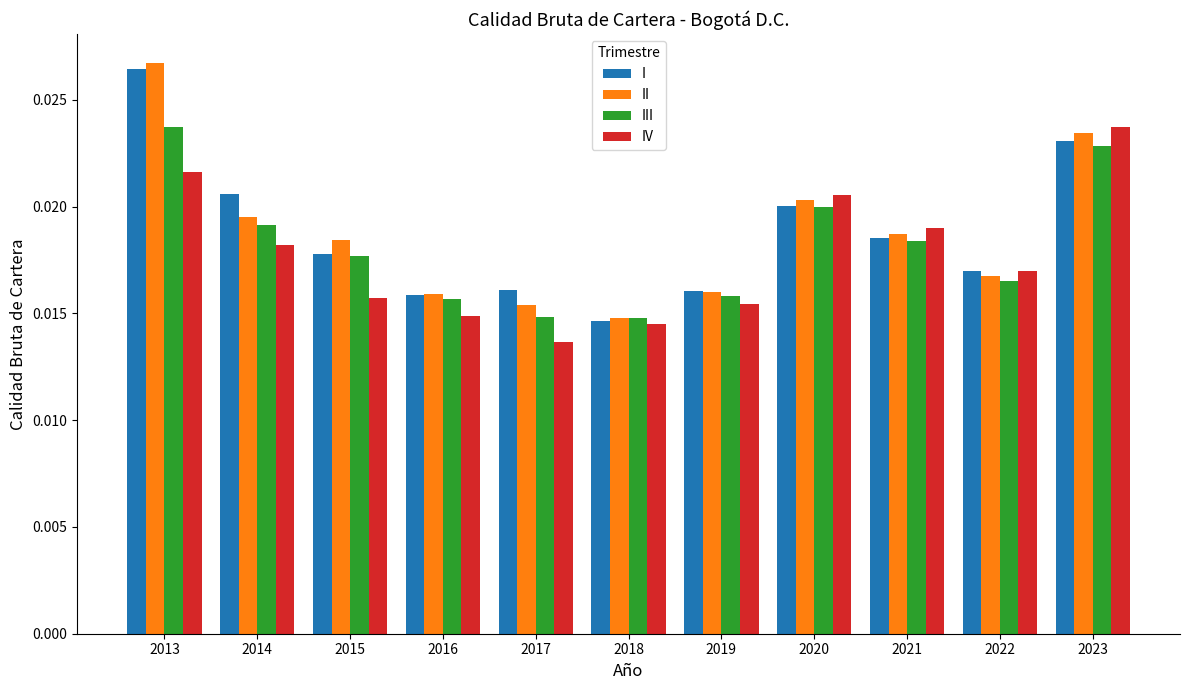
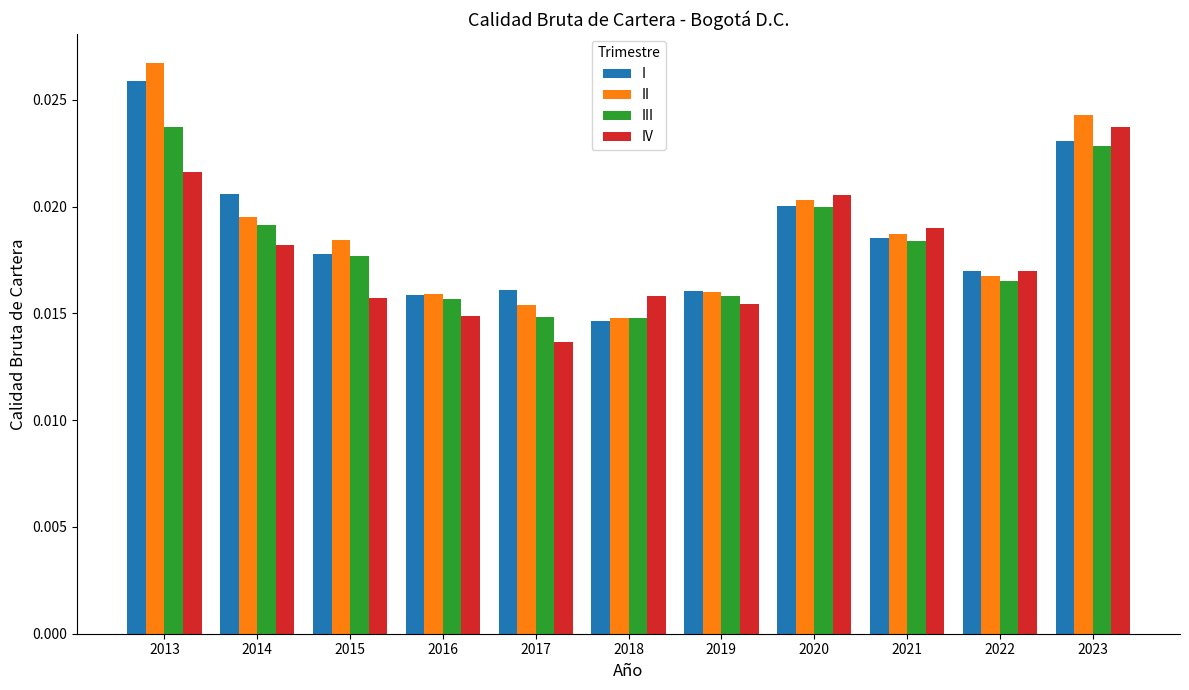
  {
    "I": {
-     "2013": 0.0264,
+     "2013": 0.0259,
      "2014": 0.0206,
      "2015": 0.0178,
      "2016": 0.0158,
      "2017": 0.0161,
      "2018": 0.0147,
      "2019": 0.0160,
      "2020": 0.0200,
      "2021": 0.0185,
      "2022": 0.0170,
      "2023": 0.0231
    },
    "II": {
      "2013": 0.0267,
      "2014": 0.0195,
      "2015": 0.0184,
      "2016": 0.0159,
      "2017": 0.0154,
      "2018": 0.0148,
      "2019": 0.0160,
      "2020": 0.0203,
      "2021": 0.0187,
      "2022": 0.0167,
-     "2023": 0.0234
+     "2023": 0.0243
    },
    "III": {
      "2013": 0.0237,
      "2014": 0.0191,
      "2015": 0.0177,
      "2016": 0.0157,
      "2017": 0.0148,
      "2018": 0.0148,
      "2019": 0.0158,
      "2020": 0.0200,
      "2021": 0.0184,
      "2022": 0.0165,
      "2023": 0.0228
    },
    "IV": {
      "2013": 0.0216,
      "2014": 0.0182,
      "2015": 0.0157,
      "2016": 0.0149,
      "2017": 0.0137,
-     "2018": 0.0145,
+     "2018": 0.0158,
      "2019": 0.0154,
      "2020": 0.0205,
      "2021": 0.0190,
      "2022": 0.0170,
      "2023": 0.0237
    }
  }
